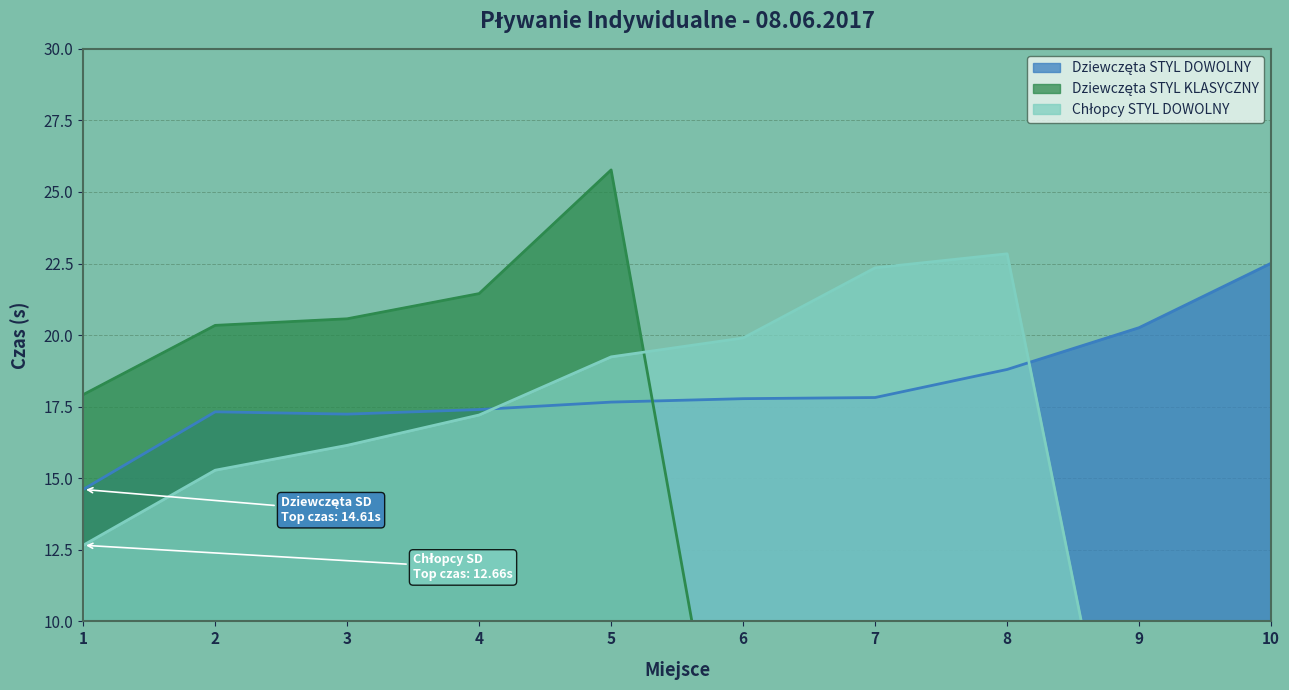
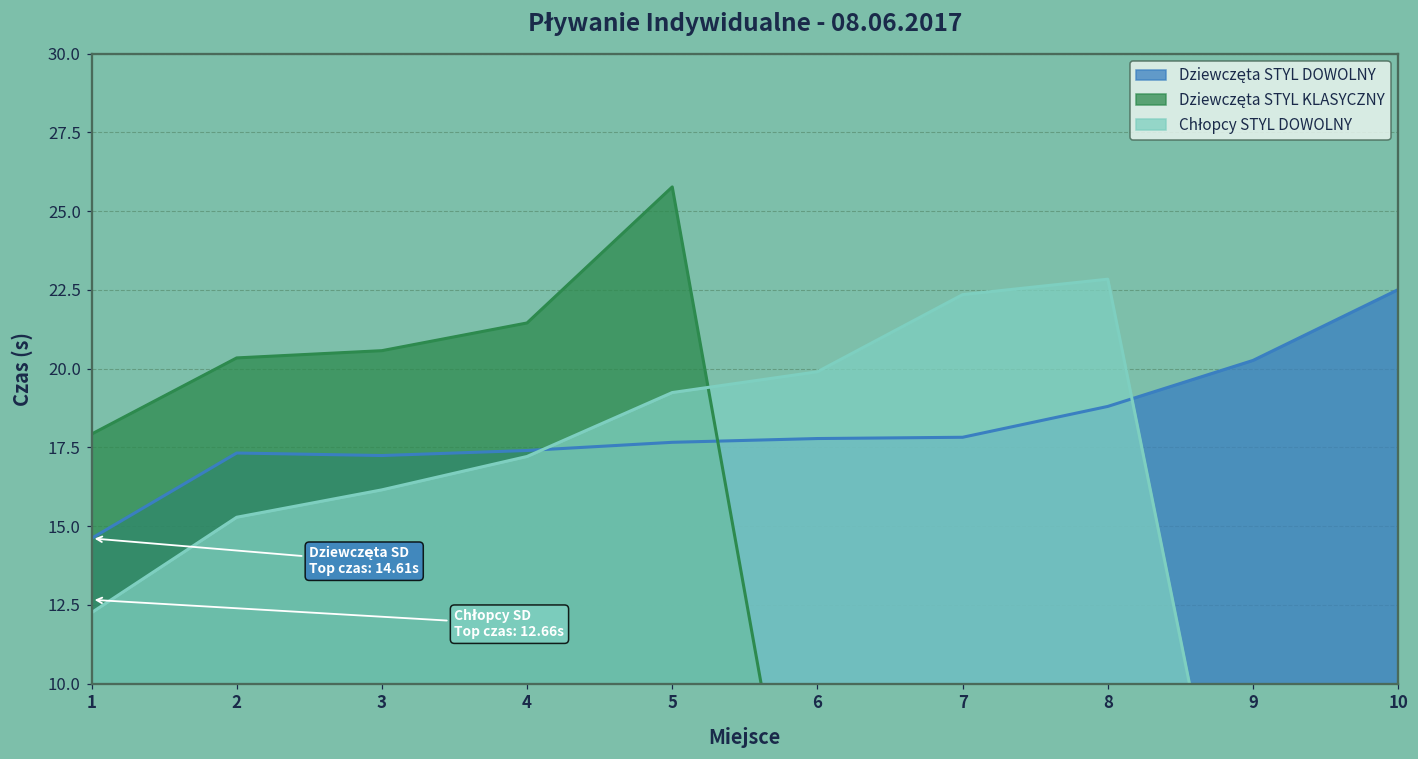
  {
    "Dziewczęta STYL DOWOLNY": {
      "2": 17.3,
      "3": 17.2,
      "4": 17.4,
      "5": 17.7,
      "6": 17.8,
      "7": 17.8,
      "8": 18.8,
      "9": 20.3,
      "10": 22.5
    },
    "Dziewczęta STYL KLASYCZNY": {
      "1": 17.9,
      "2": 20.3,
      "3": 20.6,
      "4": 21.5,
      "5": 25.8
    },
    "Chłopcy STYL DOWOLNY": {
-     "1": 12.7,
+     "1": 12.3,
      "2": 15.3,
      "3": 16.2,
      "4": 17.2,
      "5": 19.2,
      "6": 19.9,
      "7": 22.4,
      "8": 22.8
    }
  }
